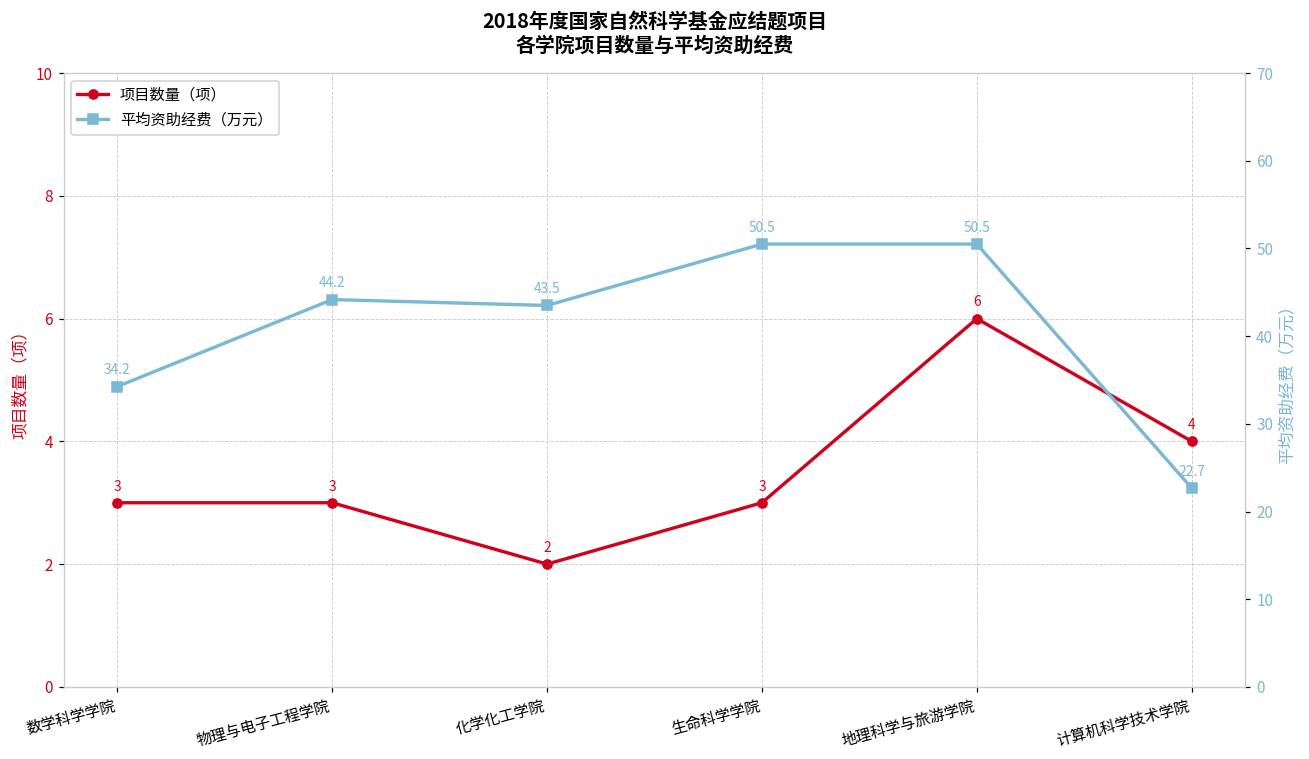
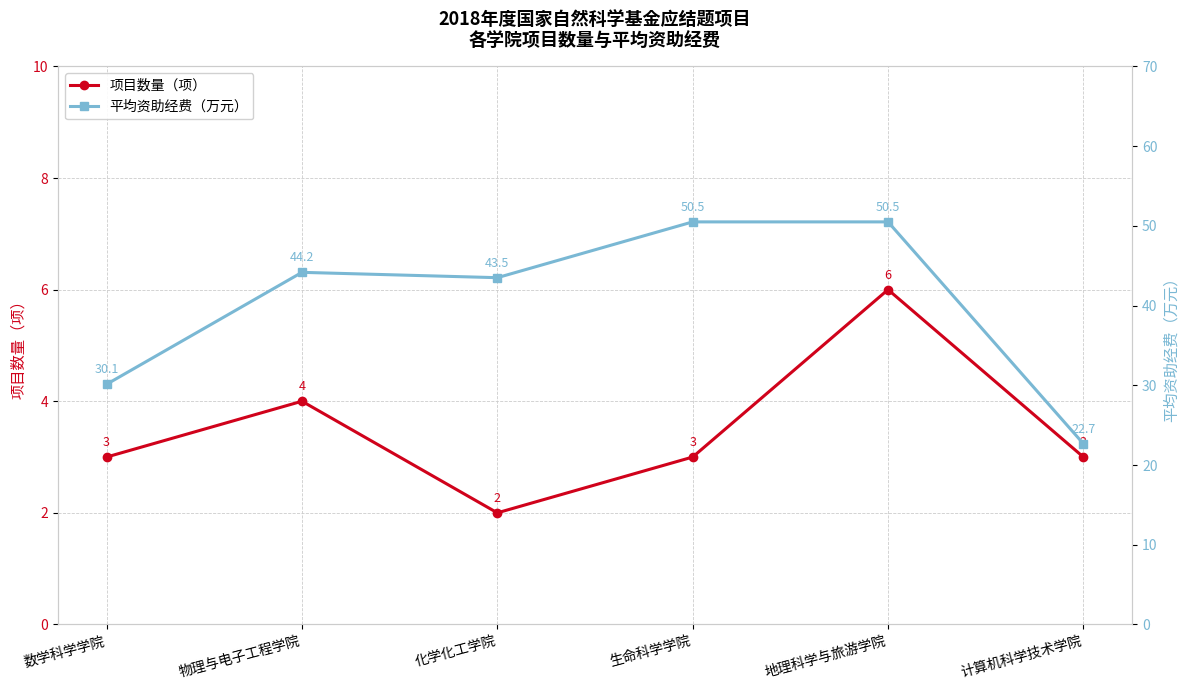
  {
    "项目数量（项）": {
      "数学科学学院": 3,
-     "物理与电子工程学院": 3,
+     "物理与电子工程学院": 4,
      "化学化工学院": 2,
      "生命科学学院": 3,
      "地理科学与旅游学院": 6,
-     "计算机科学技术学院": 4
+     "计算机科学技术学院": 3
    },
    "平均资助经费（万元）": {
-     "数学科学学院": 34.2,
+     "数学科学学院": 30.1,
      "物理与电子工程学院": 44.2,
      "化学化工学院": 43.5,
      "生命科学学院": 50.5,
      "地理科学与旅游学院": 50.5,
      "计算机科学技术学院": 22.7
    }
  }
